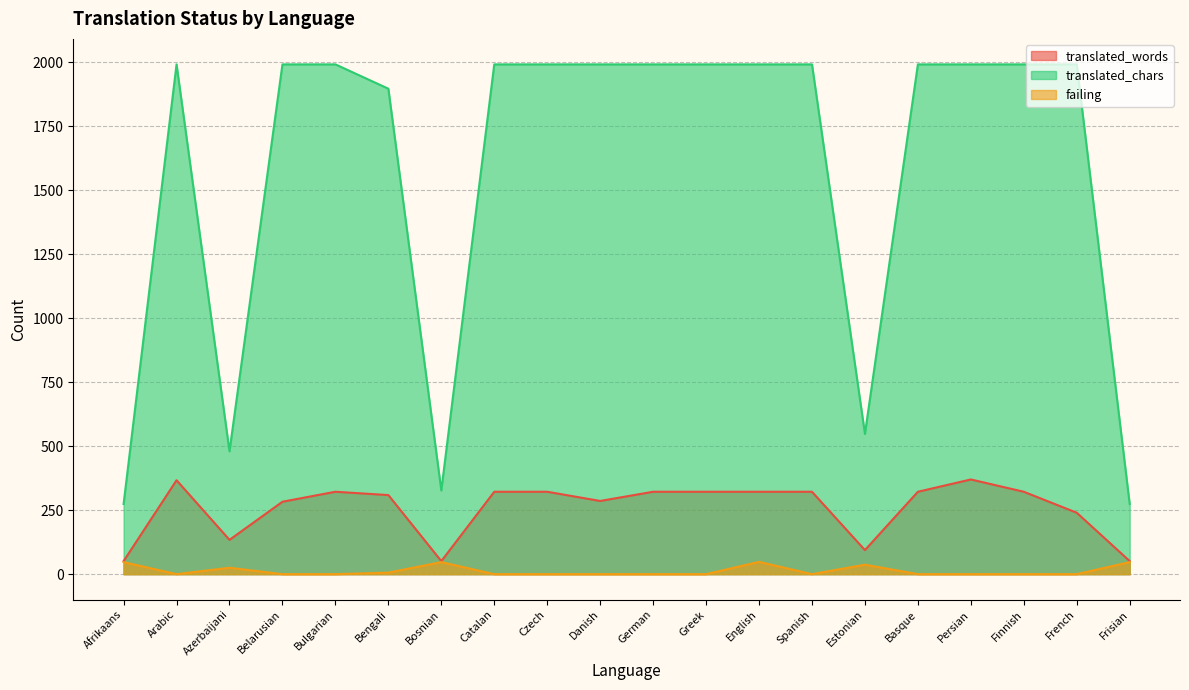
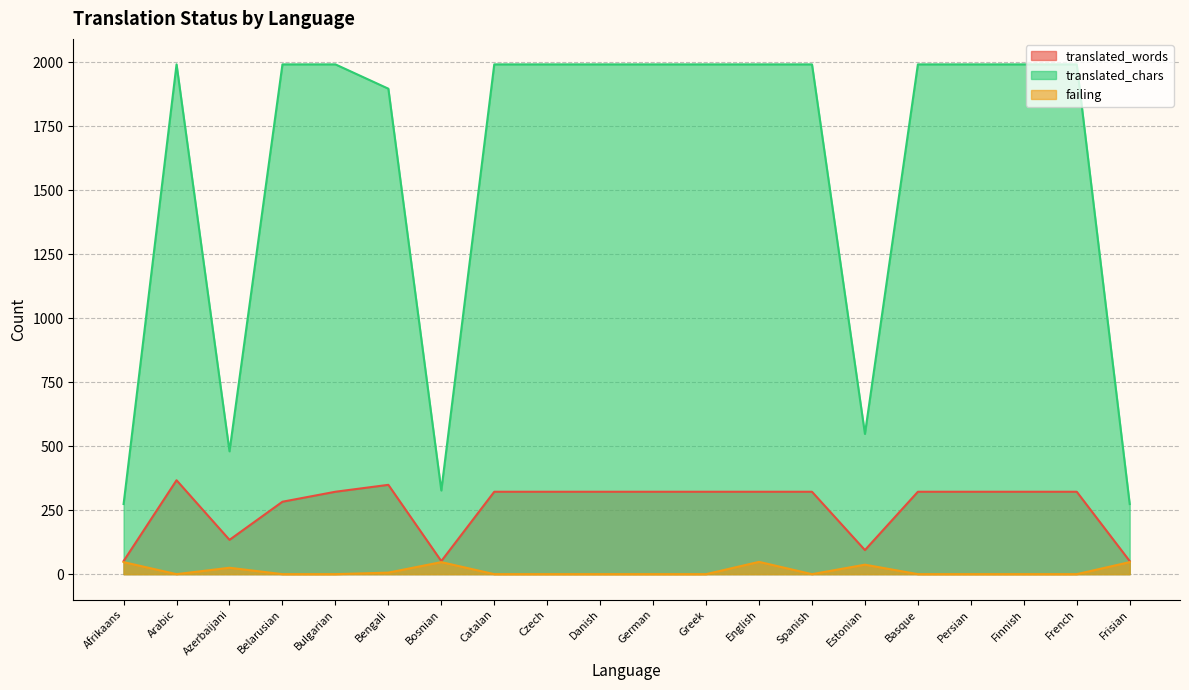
  {
    "translated_words": {
      "Arabic": 370,
      "Azerbaijani": 130,
      "Belarusian": 280,
      "Bulgarian": 320,
-     "Bengali": 310,
+     "Bengali": 350,
      "Catalan": 320,
      "Czech": 320,
-     "Danish": 290,
+     "Danish": 320,
      "German": 320,
      "Greek": 320,
      "English": 320,
      "Spanish": 320,
      "Estonian": 90,
      "Basque": 320,
-     "Persian": 370,
+     "Persian": 320,
      "Finnish": 320,
-     "French": 240
+     "French": 320
    },
    "translated_chars": {
      "Afrikaans": 270,
      "Arabic": 1990,
      "Azerbaijani": 480,
      "Belarusian": 1990,
      "Bulgarian": 1990,
      "Bengali": 1900,
      "Bosnian": 330,
      "Catalan": 1990,
      "Czech": 1990,
      "Danish": 1990,
      "German": 1990,
      "Greek": 1990,
      "English": 1990,
      "Spanish": 1990,
      "Estonian": 550,
      "Basque": 1990,
      "Persian": 1990,
      "Finnish": 1990,
      "Frisian": 270
    },
    "failing": {
      "Arabic": 0,
      "Azerbaijani": 30,
      "Belarusian": 0,
      "Bulgarian": 0,
      "Bengali": 10,
      "Catalan": 0,
      "Czech": 0,
      "Danish": 0,
      "German": 0,
      "Greek": 0,
      "English": 50,
      "Spanish": 0,
      "Estonian": 40,
      "Basque": 0,
      "Persian": 0,
      "Finnish": 0,
      "French": 0
    }
  }
